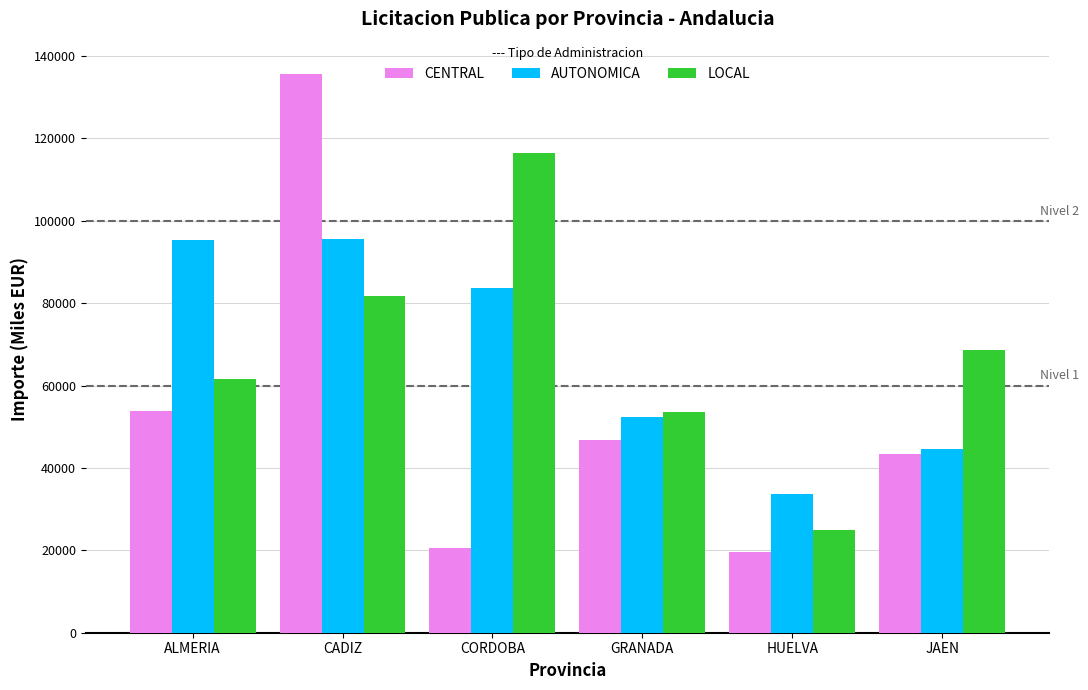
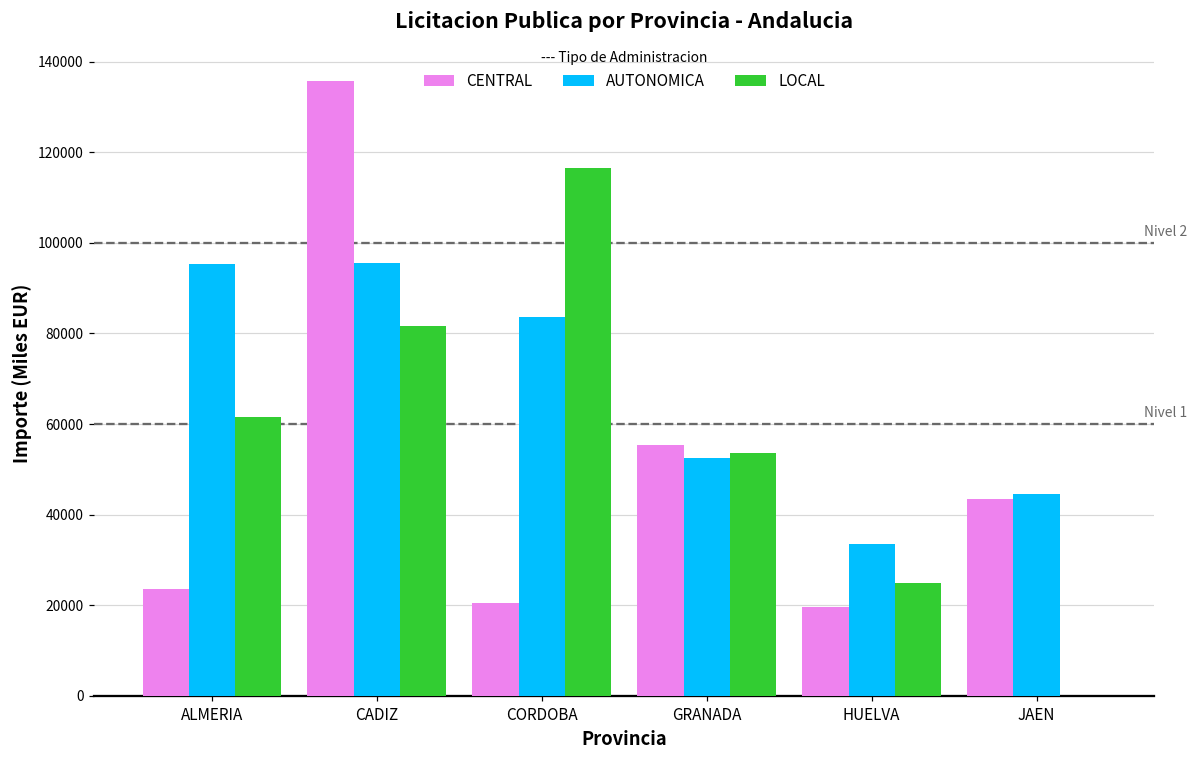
  {
    "CENTRAL": {
-     "ALMERIA": 54000,
+     "ALMERIA": 24000,
      "CADIZ": 136000,
      "CORDOBA": 21000,
-     "GRANADA": 47000,
+     "GRANADA": 55000,
      "HUELVA": 20000,
      "JAEN": 43000
    },
    "AUTONOMICA": {
      "ALMERIA": 95000,
      "CADIZ": 96000,
      "CORDOBA": 84000,
      "GRANADA": 52000,
      "HUELVA": 34000,
      "JAEN": 44000
    },
    "LOCAL": {
      "ALMERIA": 61000,
      "CADIZ": 82000,
      "CORDOBA": 117000,
      "GRANADA": 54000,
      "HUELVA": 25000,
-     "JAEN": 69000
+     "JAEN": 0
    }
  }
